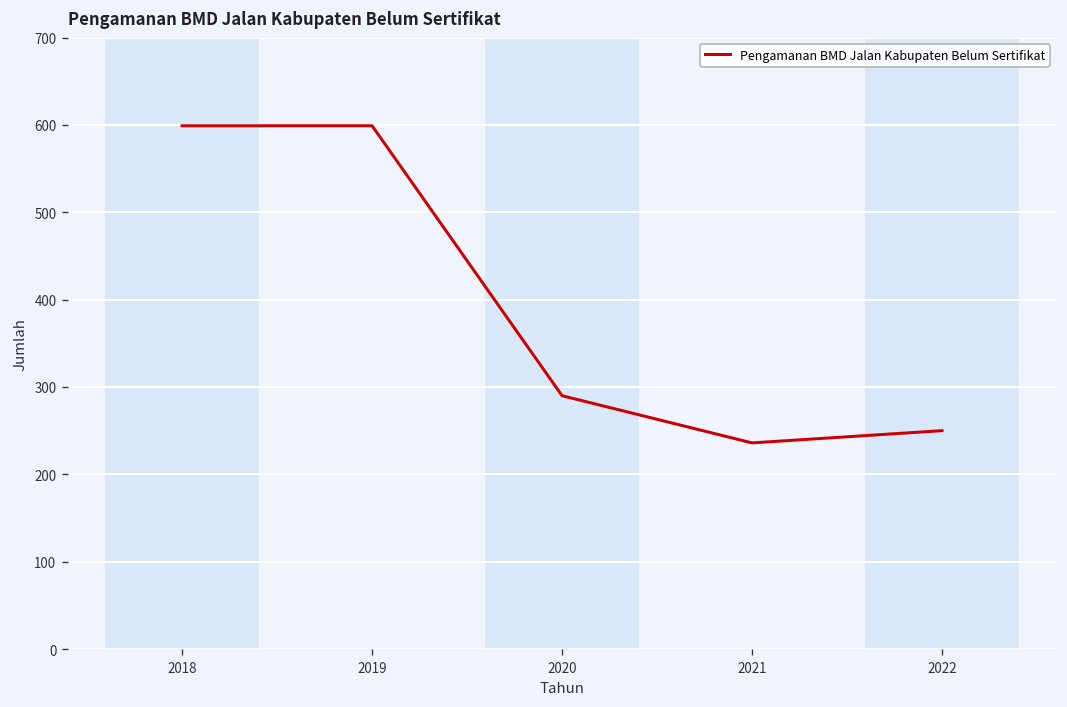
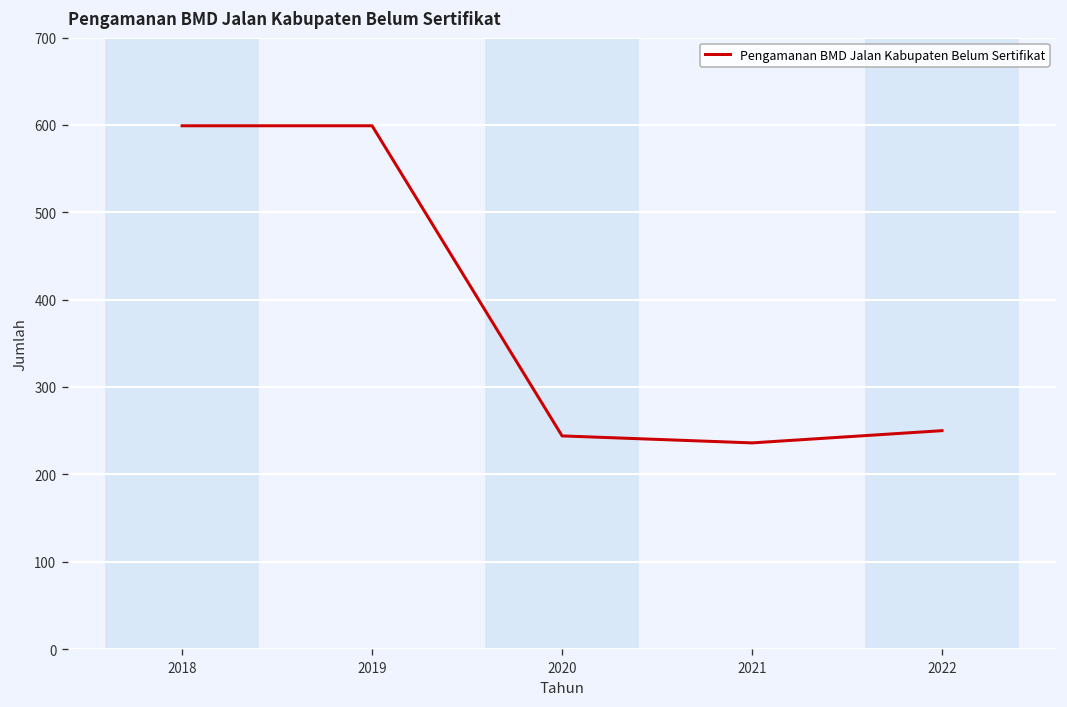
  {
    "2018": 600,
    "2019": 600,
-   "2020": 290,
+   "2020": 240,
    "2021": 240,
    "2022": 250
  }
